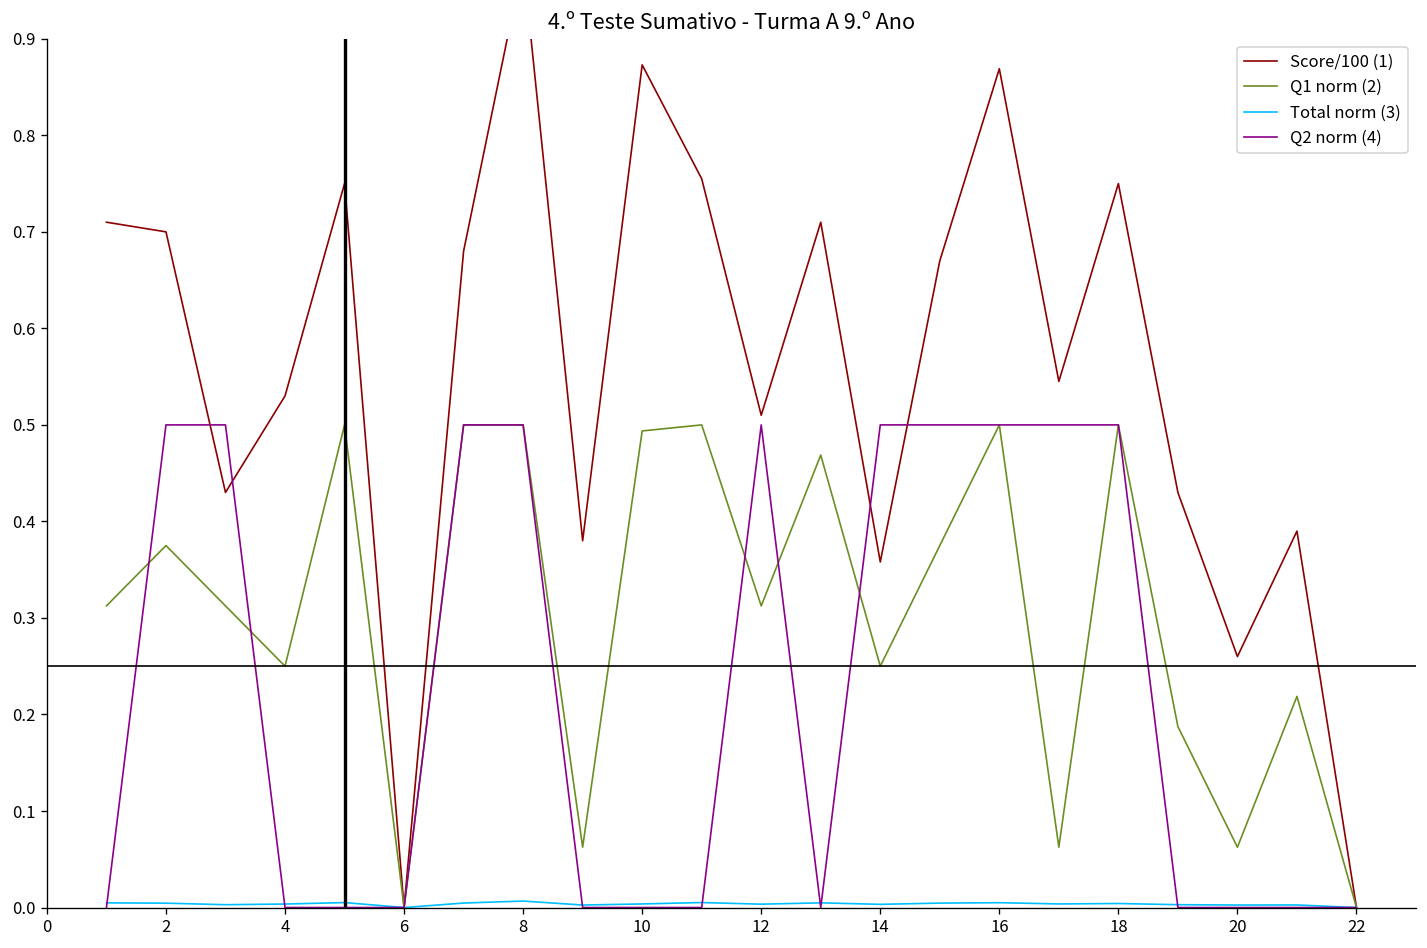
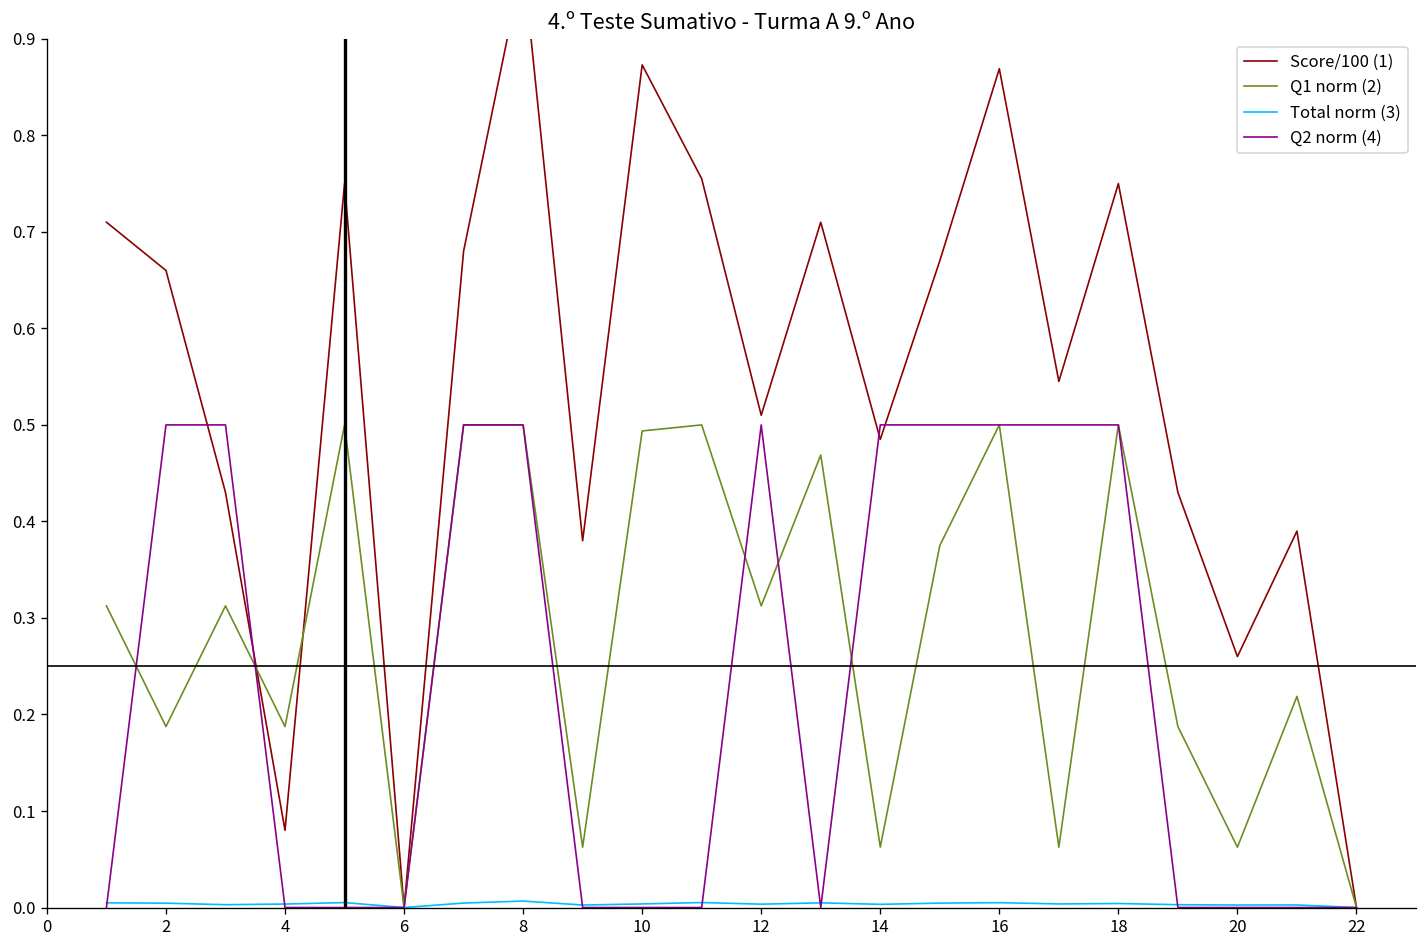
  {
    "Score/100 (1)": {
-     "2": 0.70,
-     "4": 0.53,
+     "2": 0.66,
+     "4": 0.08,
      "10": 0.87,
      "12": 0.51,
-     "14": 0.36,
+     "14": 0.49,
      "16": 0.87,
      "18": 0.75,
      "20": 0.26
    },
    "Q1 norm (2)": {
-     "2": 0.38,
-     "4": 0.25,
+     "2": 0.19,
+     "4": 0.19,
      "10": 0.49,
      "12": 0.31,
-     "14": 0.25,
+     "14": 0.06,
      "20": 0.06
    },
    "Total norm (3)": {
      "2": 0.00,
      "4": 0.00,
      "8": 0.01,
      "10": 0.00,
      "12": 0.00,
      "14": 0.00,
      "16": 0.01,
      "18": 0.00
    },
    "Q2 norm (4)": {
      "2": 0.50,
      "4": 0.00,
      "10": 0.00,
      "12": 0.50,
      "14": 0.50
    }
  }
